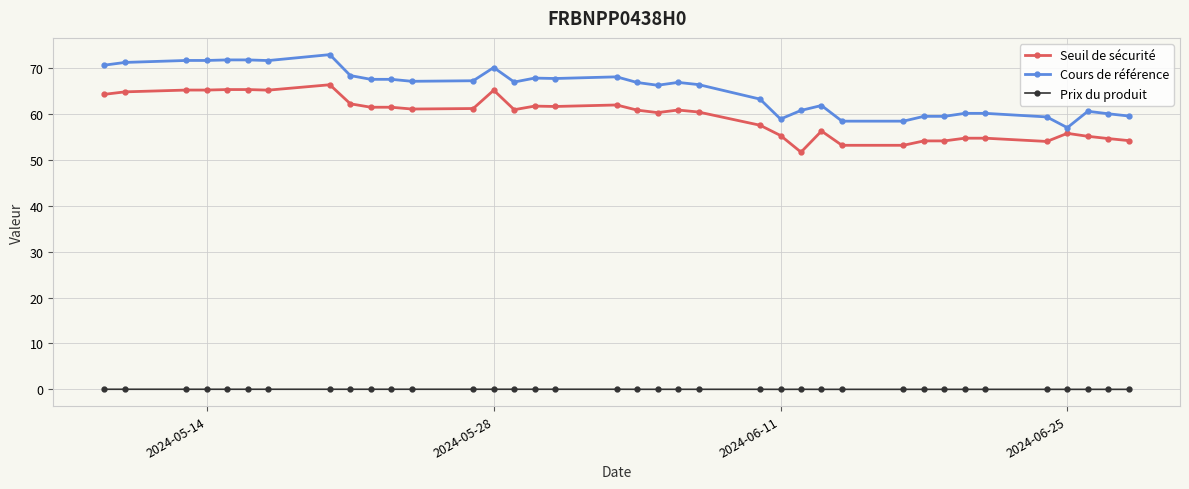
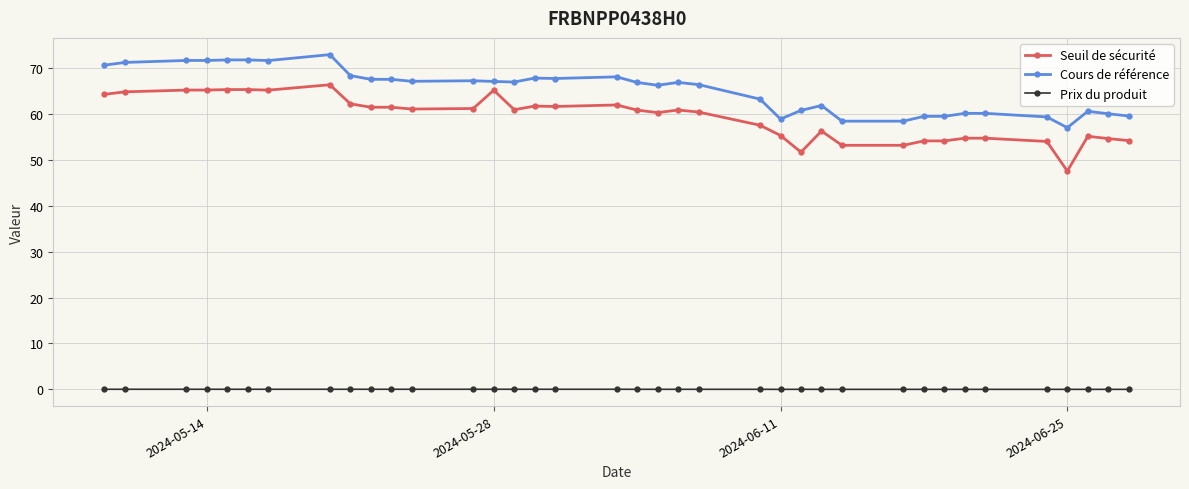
  {
    "Seuil de sécurité": {
      "2024-05-14": 65,
      "2024-05-28": 65,
      "2024-06-11": 55,
-     "2024-06-25": 56
+     "2024-06-25": 48
    },
    "Cours de référence": {
      "2024-05-14": 72,
-     "2024-05-28": 70,
+     "2024-05-28": 67,
      "2024-06-11": 59,
      "2024-06-25": 57
    },
    "Prix du produit": {
      "2024-05-14": 0,
      "2024-05-28": 0,
      "2024-06-11": 0,
      "2024-06-25": 0
    }
  }
